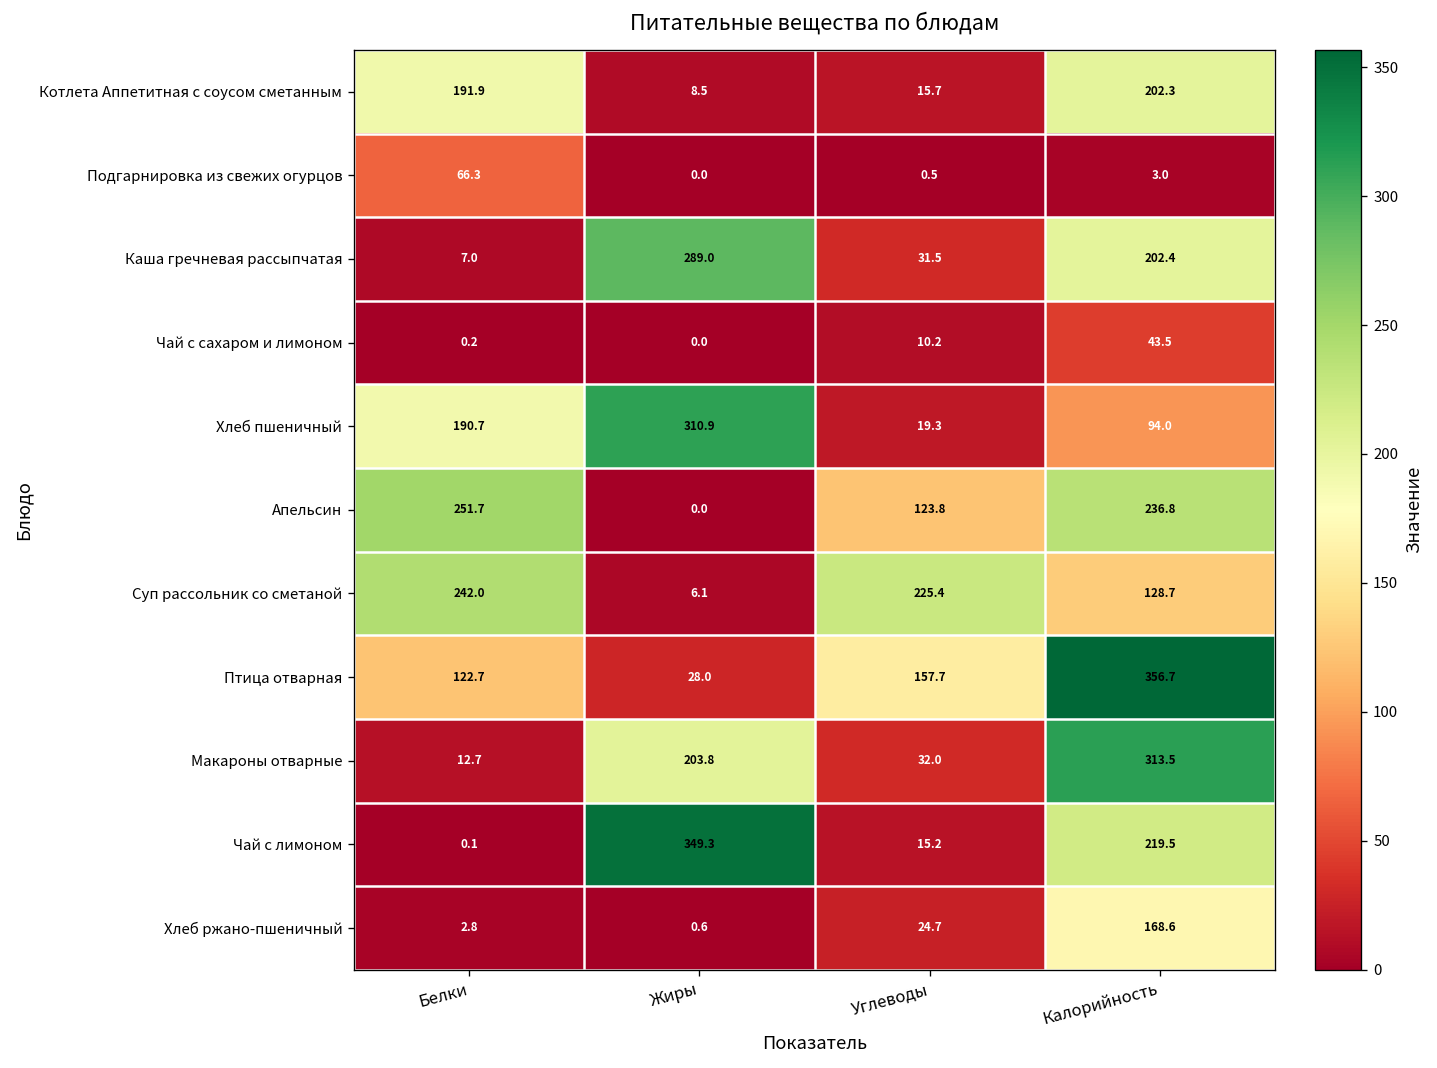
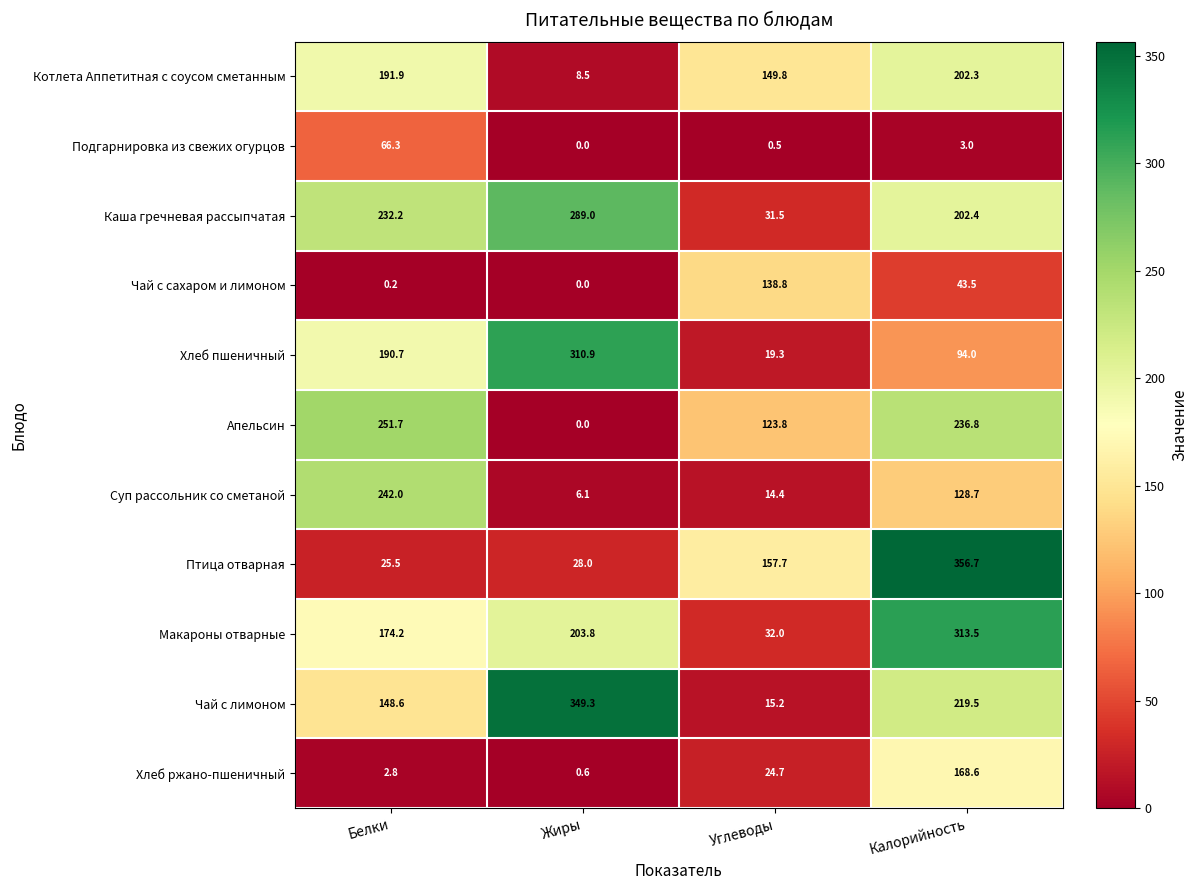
  {
    "Котлета Аппетитная с соусом сметанным": {
      "Белки": 191.9,
      "Жиры": 8.5,
-     "Углеводы": 15.7,
+     "Углеводы": 149.8,
      "Калорийность": 202.3
    },
    "Подгарнировка из свежих огурцов": {
      "Белки": 66.3,
      "Жиры": 0.0,
      "Углеводы": 0.5,
      "Калорийность": 3.0
    },
    "Каша гречневая рассыпчатая": {
-     "Белки": 7.0,
+     "Белки": 232.2,
      "Жиры": 289.0,
      "Углеводы": 31.5,
      "Калорийность": 202.4
    },
    "Чай с сахаром и лимоном": {
      "Белки": 0.2,
      "Жиры": 0.0,
-     "Углеводы": 10.2,
+     "Углеводы": 138.8,
      "Калорийность": 43.5
    },
    "Хлеб пшеничный": {
      "Белки": 190.7,
      "Жиры": 310.9,
      "Углеводы": 19.3,
      "Калорийность": 94.0
    },
    "Апельсин": {
      "Белки": 251.7,
      "Жиры": 0.0,
      "Углеводы": 123.8,
      "Калорийность": 236.8
    },
    "Суп рассольник со сметаной": {
      "Белки": 242.0,
      "Жиры": 6.1,
-     "Углеводы": 225.4,
+     "Углеводы": 14.4,
      "Калорийность": 128.7
    },
    "Птица отварная": {
-     "Белки": 122.7,
+     "Белки": 25.5,
      "Жиры": 28.0,
      "Углеводы": 157.7,
      "Калорийность": 356.7
    },
    "Макароны отварные": {
-     "Белки": 12.7,
+     "Белки": 174.2,
      "Жиры": 203.8,
      "Углеводы": 32.0,
      "Калорийность": 313.5
    },
    "Чай с лимоном": {
-     "Белки": 0.1,
+     "Белки": 148.6,
      "Жиры": 349.3,
      "Углеводы": 15.2,
      "Калорийность": 219.5
    },
    "Хлеб ржано-пшеничный": {
      "Белки": 2.8,
      "Жиры": 0.6,
      "Углеводы": 24.7,
      "Калорийность": 168.6
    }
  }
